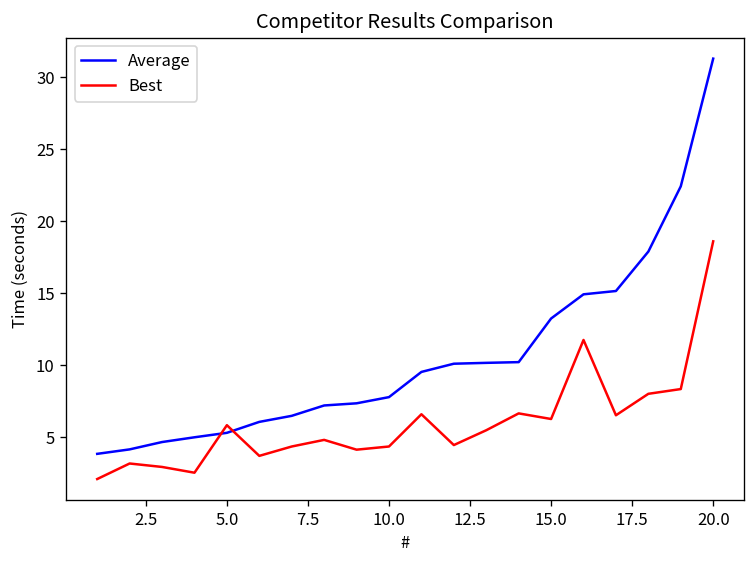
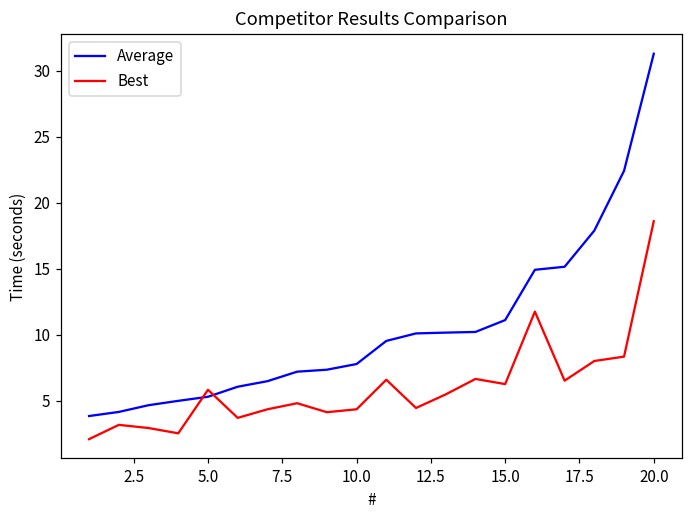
  {
    "Average": {
      "5.0": 5.3,
      "10.0": 7.8,
-     "15.0": 13.2,
+     "15.0": 11.1,
      "20.0": 31.3
    },
    "Best": {
      "5.0": 5.8,
      "10.0": 4.4,
      "15.0": 6.3,
      "20.0": 18.6
    }
  }
